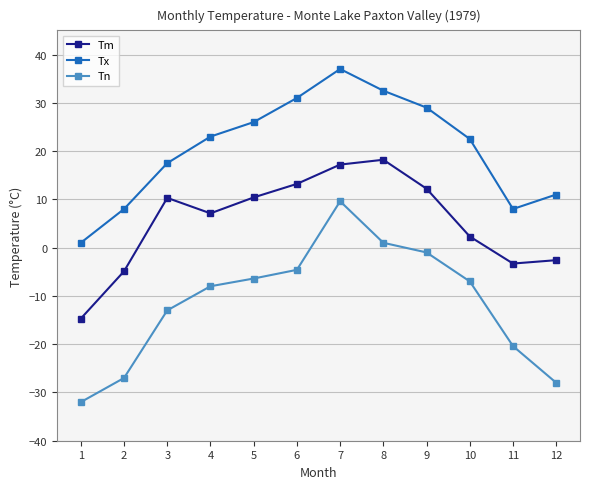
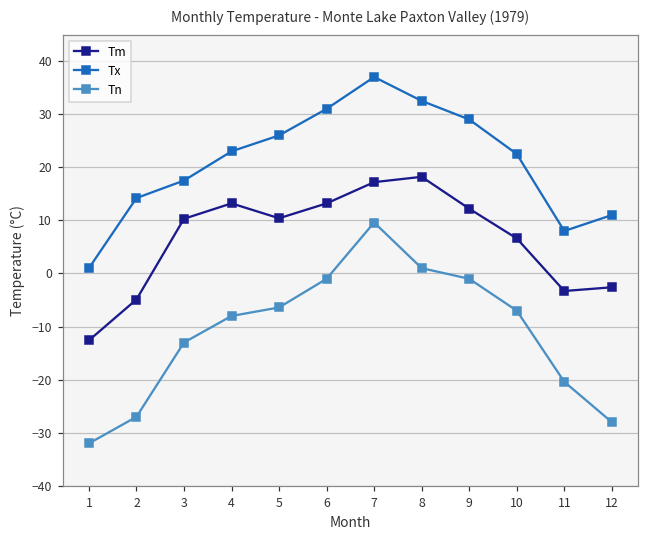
  {
    "Tm": {
-     "1": -15,
+     "1": -13,
      "2": -5,
      "3": 10,
-     "4": 7,
+     "4": 13,
      "5": 10,
      "6": 13,
      "7": 17,
      "8": 18,
      "9": 12,
-     "10": 2,
+     "10": 7,
      "11": -3,
      "12": -3
    },
    "Tx": {
      "1": 1,
-     "2": 8,
+     "2": 14,
      "3": 18,
      "4": 23,
      "5": 26,
      "6": 31,
      "7": 37,
      "8": 33,
      "9": 29,
      "10": 23,
      "11": 8,
      "12": 11
    },
    "Tn": {
      "1": -32,
      "2": -27,
      "3": -13,
      "4": -8,
      "5": -6,
-     "6": -5,
+     "6": -1,
      "7": 10,
      "8": 1,
      "9": -1,
      "10": -7,
      "11": -20,
      "12": -28
    }
  }
